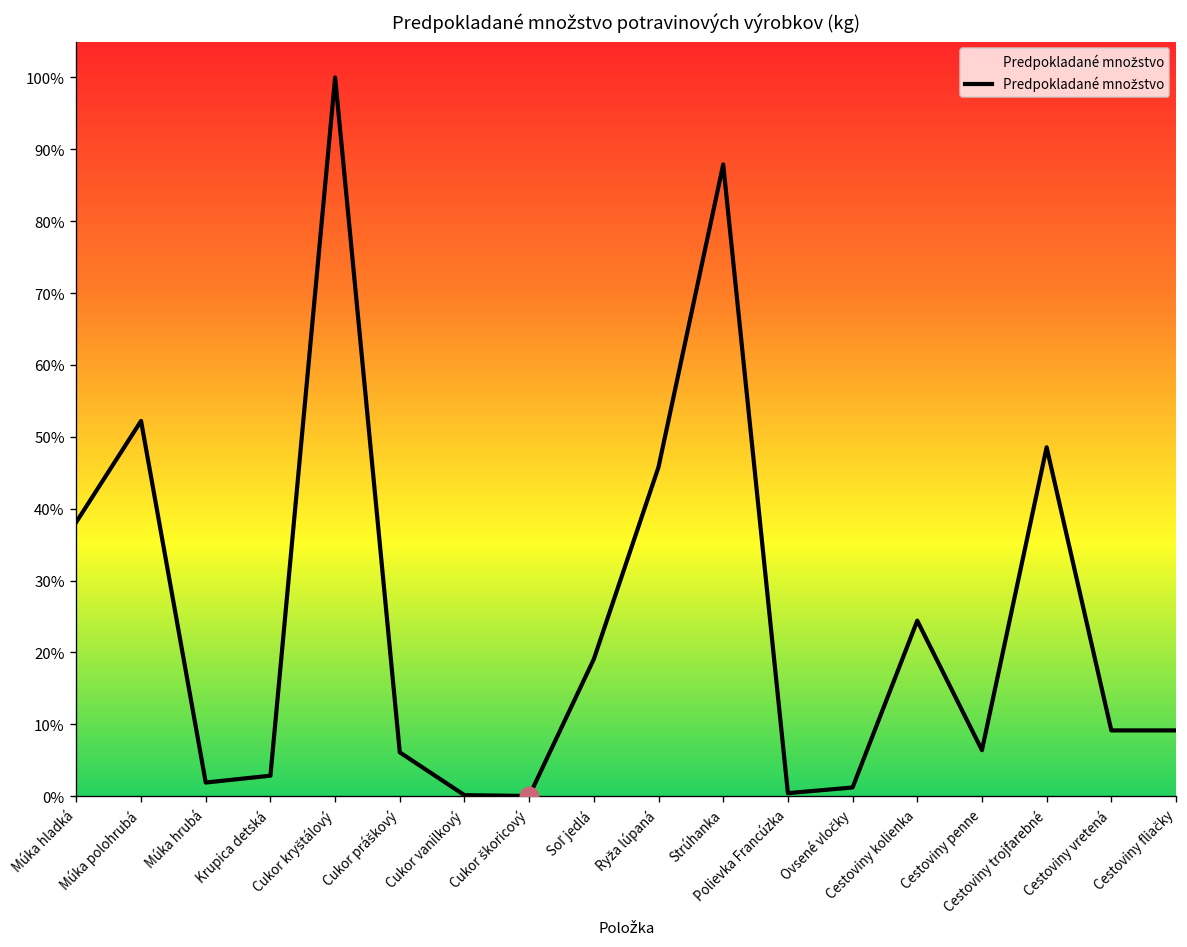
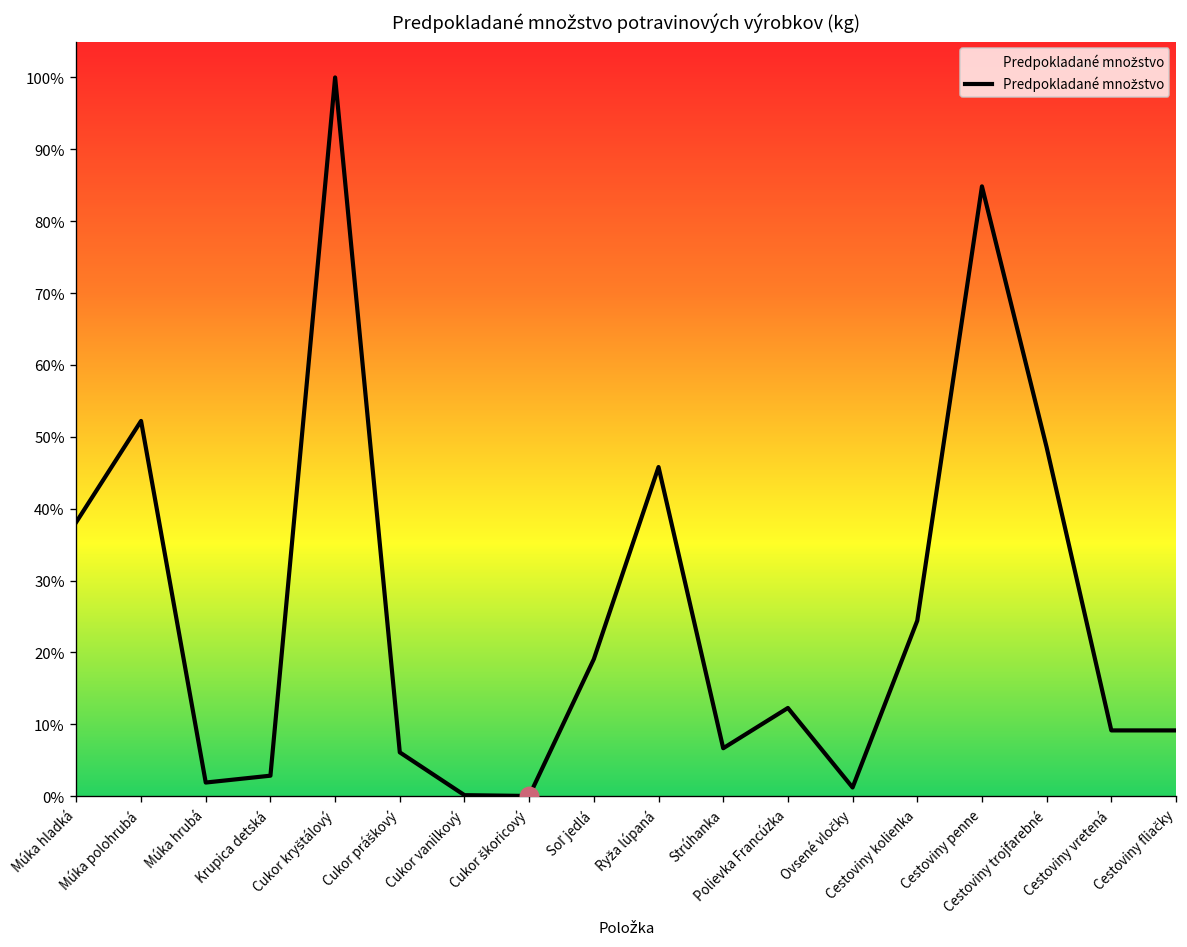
  {
    "Predpokladané množstvo": {
      "Múka hladká": "38%",
      "Múka polohrubá": "52%",
      "Múka hrubá": "2%",
      "Krupica detská": "3%",
      "Cukor kryštálový": "100%",
      "Cukor práškový": "6%",
      "Cukor vanilkový": "0%",
      "Soľ jedlá": "19%",
      "Ryža lúpaná": "46%",
-     "Strúhanka": "88%",
-     "Polievka Francúzka": "0%",
+     "Strúhanka": "7%",
+     "Polievka Francúzka": "12%",
      "Ovsené vločky": "1%",
      "Cestoviny kolienka": "24%",
-     "Cestoviny penne": "6%",
+     "Cestoviny penne": "85%",
      "Cestoviny trojfarebné": "49%",
      "Cestoviny vretená": "9%",
      "Cestoviny fliačky": "9%"
    }
  }
